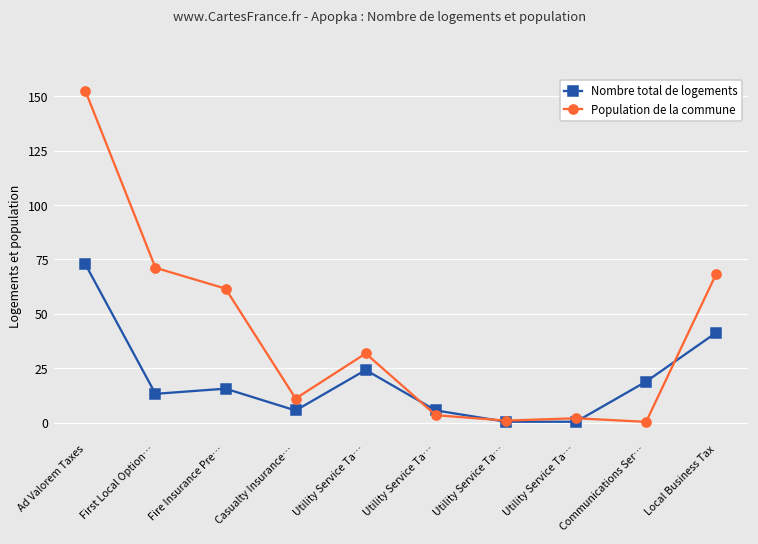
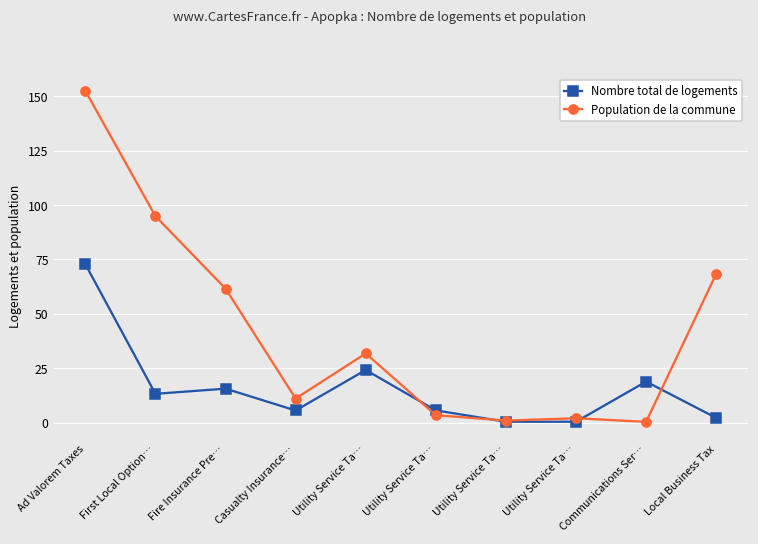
  {
    "Nombre total de logements": {
      "Ad Valorem Taxes": 73,
      "First Local Option…": 13,
      "Fire Insurance Pre…": 16,
      "Casualty Insurance…": 6,
      "Communications Ser…": 19,
-     "Local Business Tax": 41
+     "Local Business Tax": 2
    },
    "Population de la commune": {
      "Ad Valorem Taxes": 152,
-     "First Local Option…": 71,
+     "First Local Option…": 95,
      "Fire Insurance Pre…": 62,
      "Casualty Insurance…": 11,
      "Communications Ser…": 0,
      "Local Business Tax": 68
    }
  }
